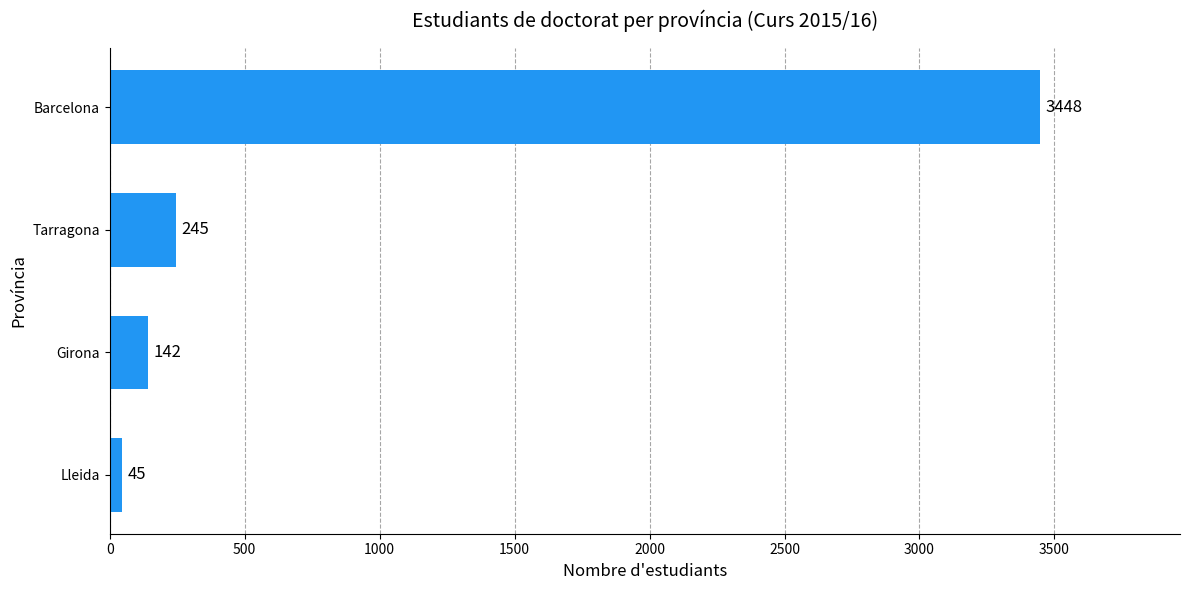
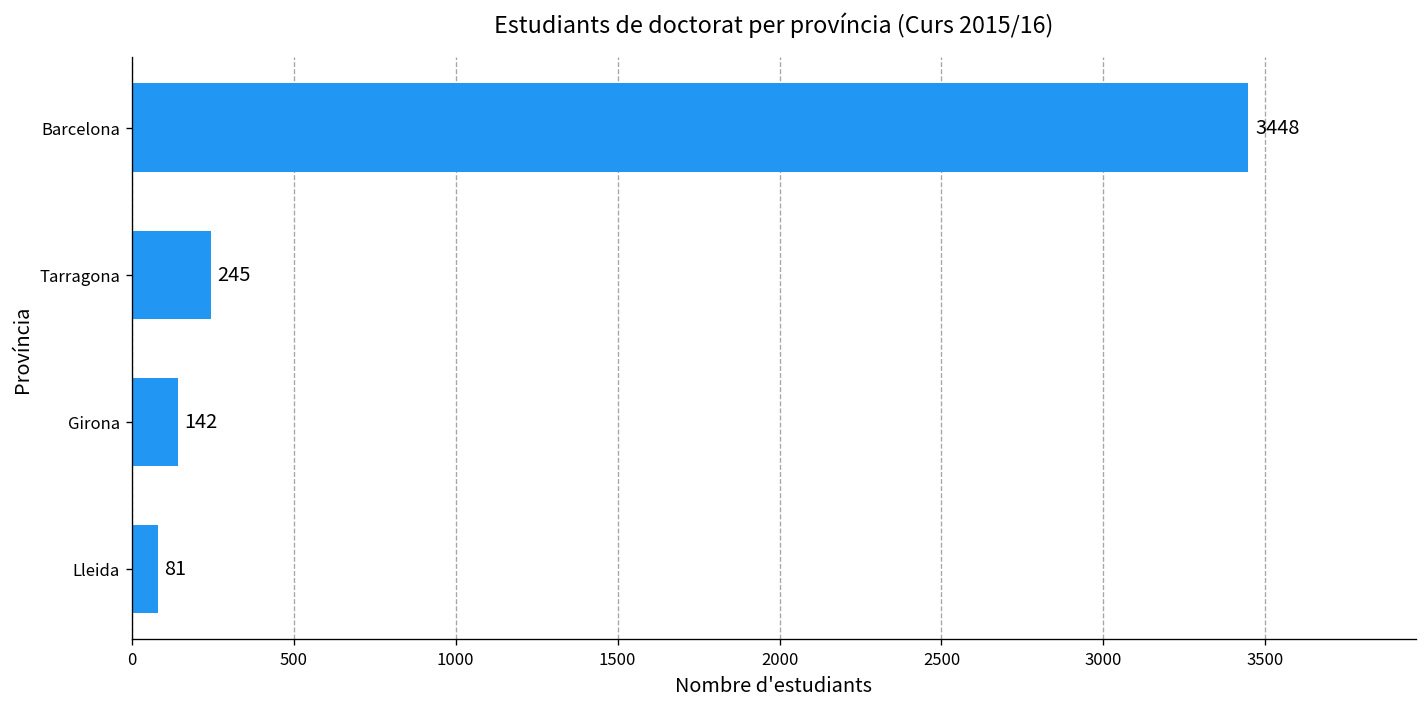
  {
    "Barcelona": 3448,
    "Tarragona": 245,
    "Girona": 142,
-   "Lleida": 45
+   "Lleida": 81
  }
